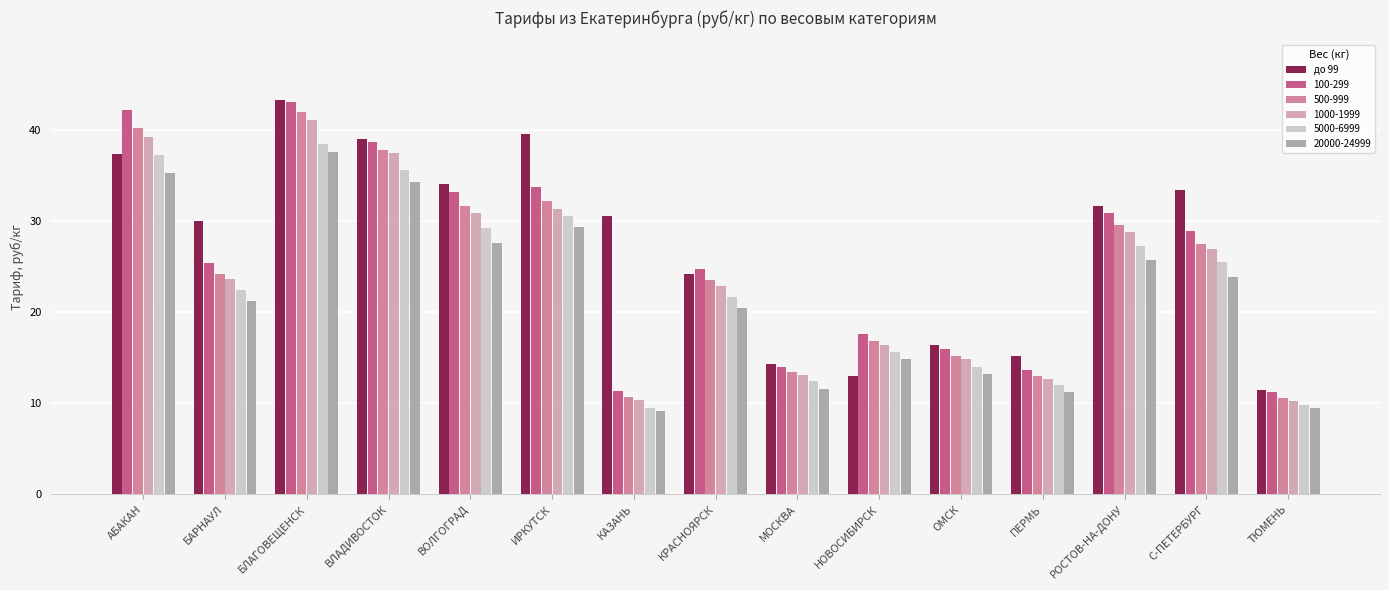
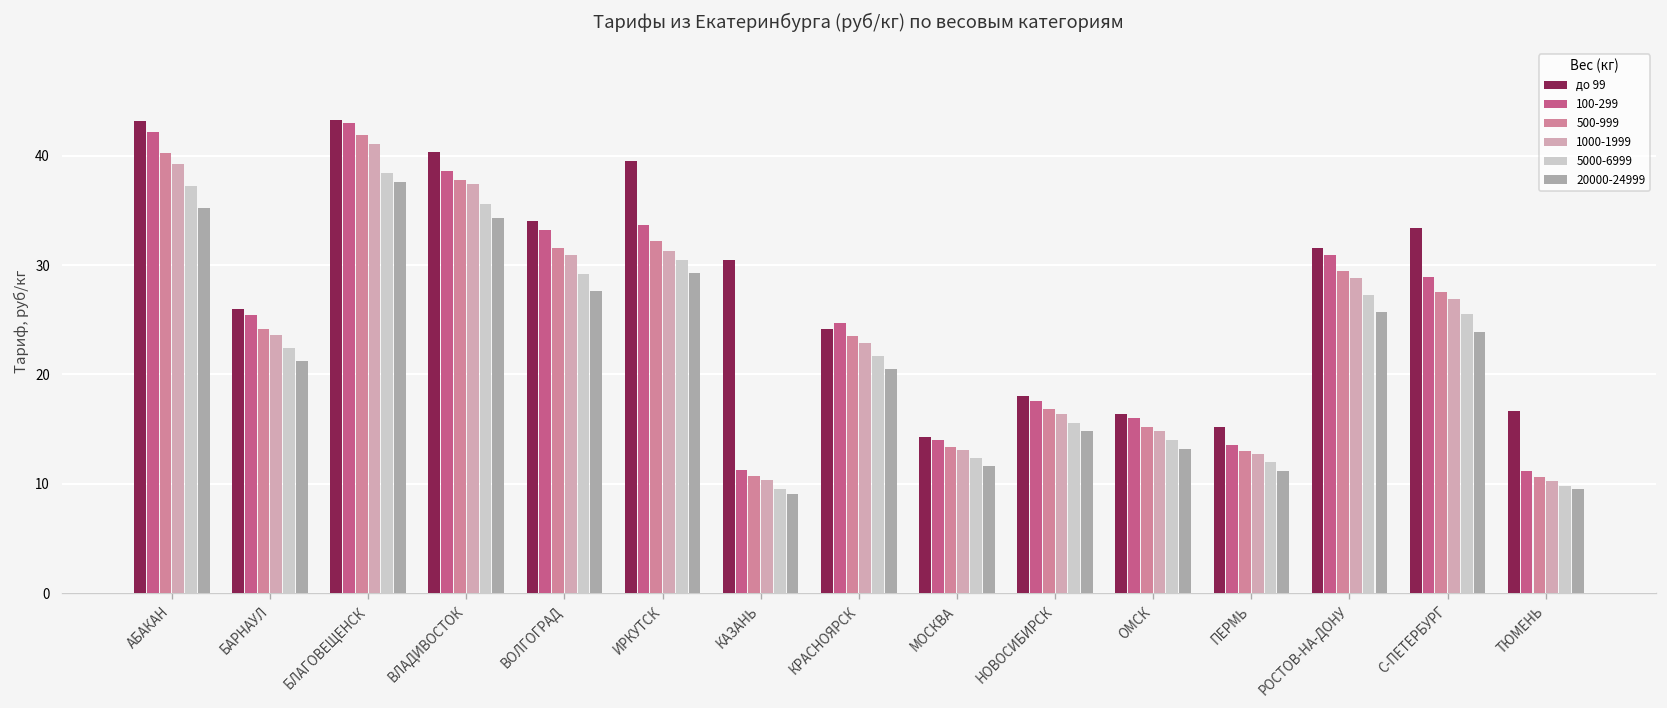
  {
    "до 99": {
-     "АБАКАН": 37,
-     "БАРНАУЛ": 30,
+     "АБАКАН": 43,
+     "БАРНАУЛ": 26,
      "БЛАГОВЕЩЕНСК": 43,
-     "ВЛАДИВОСТОК": 39,
+     "ВЛАДИВОСТОК": 40,
      "ВОЛГОГРАД": 34,
      "ИРКУТСК": 40,
      "КАЗАНЬ": 31,
      "КРАСНОЯРСК": 24,
      "МОСКВА": 14,
-     "НОВОСИБИРСК": 13,
+     "НОВОСИБИРСК": 18,
      "ОМСК": 16,
      "ПЕРМЬ": 15,
      "РОСТОВ-НА-ДОНУ": 32,
      "С-ПЕТЕРБУРГ": 33,
-     "ТЮМЕНЬ": 12
+     "ТЮМЕНЬ": 17
    }
  }
